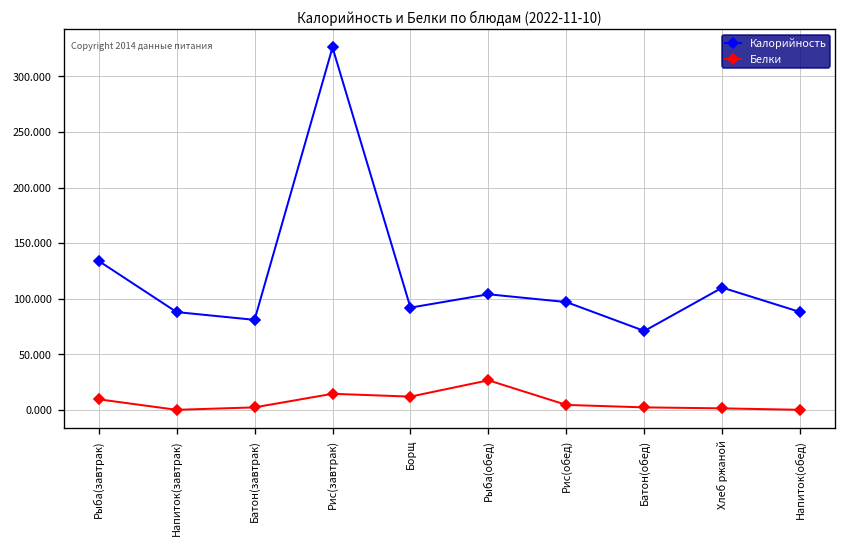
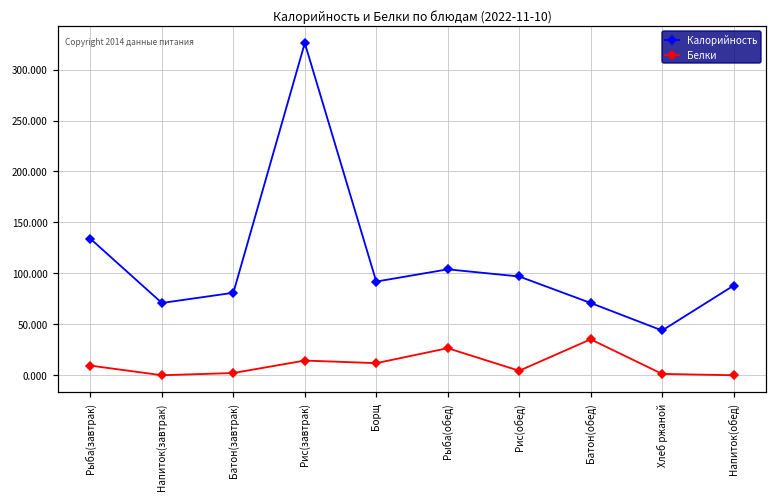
  {
    "Калорийность": {
      "Рыба(завтрак)": 130,
-     "Напиток(завтрак)": 90,
+     "Напиток(завтрак)": 70,
      "Батон(завтрак)": 80,
      "Рис(завтрак)": 330,
      "Борщ": 90,
      "Рыба(обед)": 100,
      "Рис(обед)": 100,
      "Батон(обед)": 70,
-     "Хлеб ржаной": 110,
+     "Хлеб ржаной": 40,
      "Напиток(обед)": 90
    },
    "Белки": {
      "Рыба(завтрак)": 10,
      "Напиток(завтрак)": 0,
      "Батон(завтрак)": 0,
      "Рис(завтрак)": 10,
      "Борщ": 10,
      "Рыба(обед)": 30,
      "Рис(обед)": 0,
-     "Батон(обед)": 0,
+     "Батон(обед)": 40,
      "Хлеб ржаной": 0,
      "Напиток(обед)": 0
    }
  }
